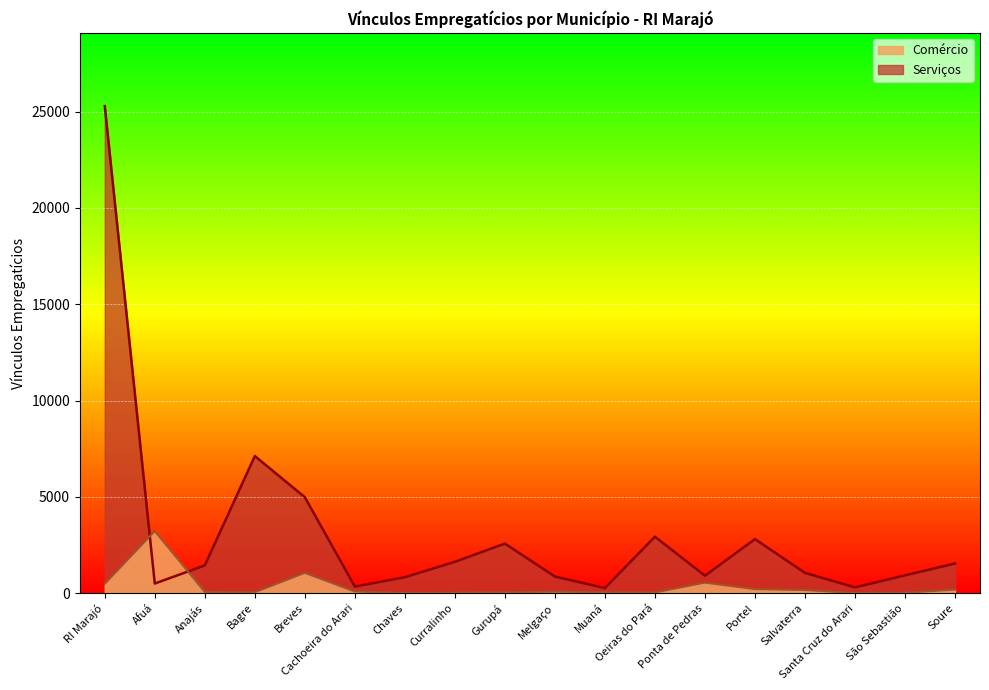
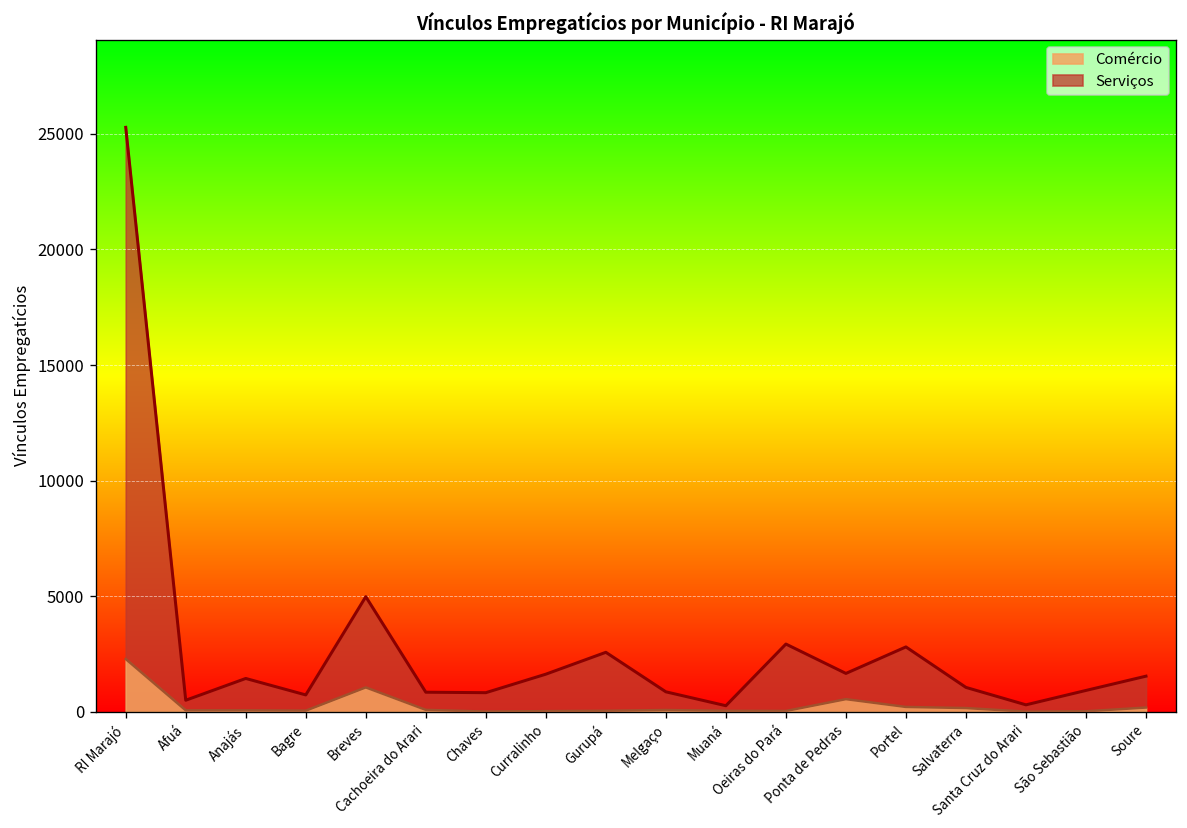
  {
    "Comércio": {
-     "RI Marajó": 500,
-     "Afuá": 3200,
+     "RI Marajó": 2300,
+     "Afuá": 100,
      "Anajás": 100,
      "Bagre": 100,
      "Breves": 1100,
      "Cachoeira do Arari": 100,
      "Chaves": 0,
      "Curralinho": 0,
      "Gurupá": 0,
      "Melgaço": 100,
      "Muaná": 0,
      "Oeiras do Pará": 0,
      "Ponta de Pedras": 500,
      "Portel": 200,
      "Salvaterra": 200,
      "Santa Cruz do Arari": 0,
      "São Sebastião": 0,
      "Soure": 200
    },
    "Serviços": {
      "RI Marajó": 25300,
      "Afuá": 500,
      "Anajás": 1400,
-     "Bagre": 7100,
+     "Bagre": 700,
      "Breves": 5000,
-     "Cachoeira do Arari": 300,
+     "Cachoeira do Arari": 800,
      "Chaves": 800,
      "Curralinho": 1600,
      "Gurupá": 2600,
      "Melgaço": 900,
      "Muaná": 300,
      "Oeiras do Pará": 2900,
-     "Ponta de Pedras": 900,
+     "Ponta de Pedras": 1700,
      "Portel": 2800,
      "Salvaterra": 1100,
      "Santa Cruz do Arari": 300,
      "São Sebastião": 900,
      "Soure": 1500
    }
  }
